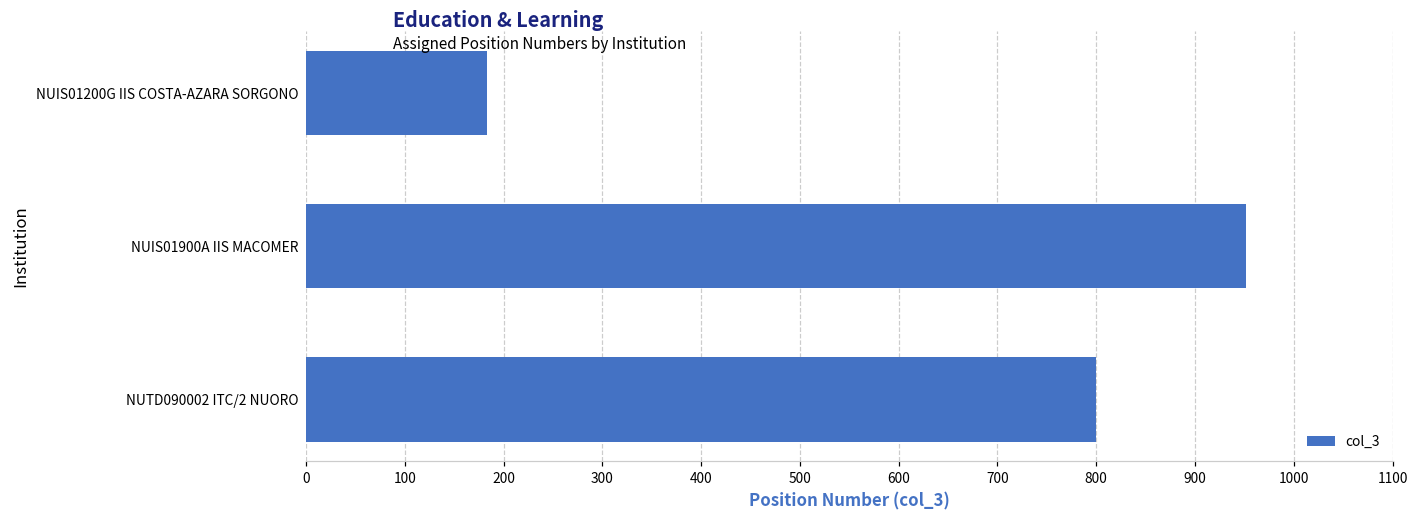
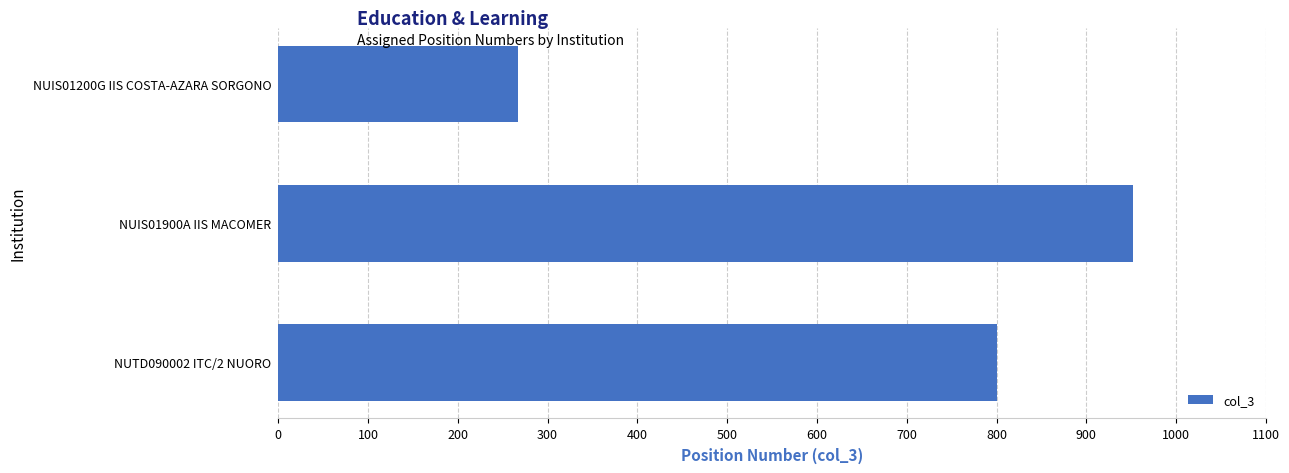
  {
-   "NUIS01200G IIS COSTA-AZARA SORGONO": 180,
+   "NUIS01200G IIS COSTA-AZARA SORGONO": 270,
    "NUIS01900A IIS MACOMER": 950,
    "NUTD090002 ITC/2 NUORO": 800
  }
